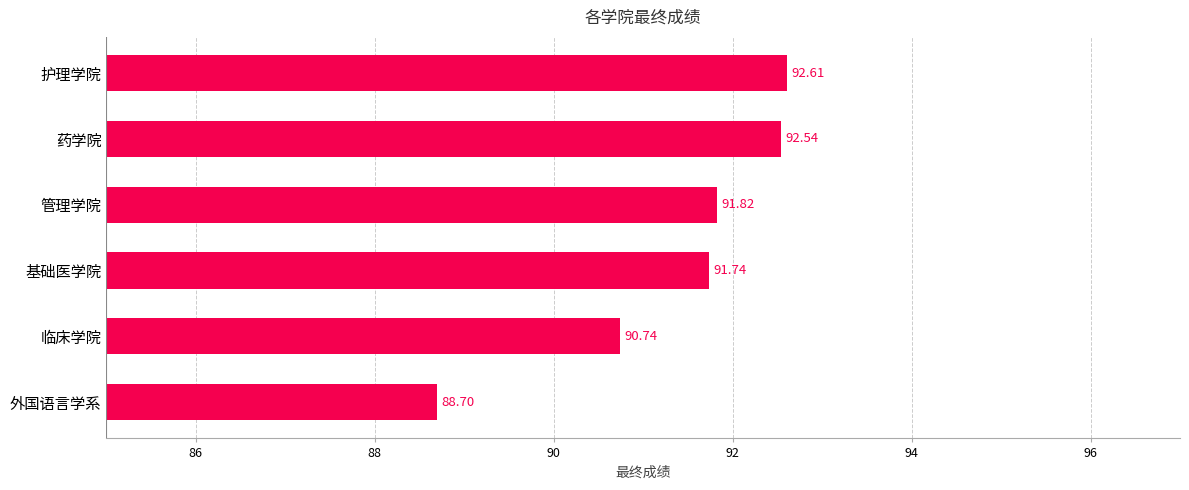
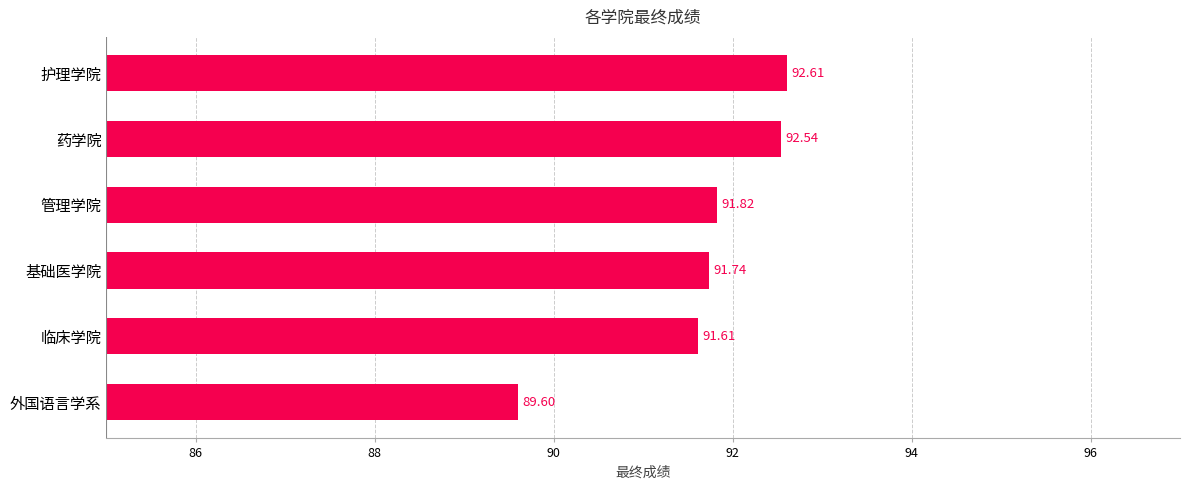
  {
    "护理学院": 92.61,
    "药学院": 92.54,
    "管理学院": 91.82,
    "基础医学院": 91.74,
-   "临床学院": 90.74,
-   "外国语言学系": 88.70
+   "临床学院": 91.61,
+   "外国语言学系": 89.60
  }
